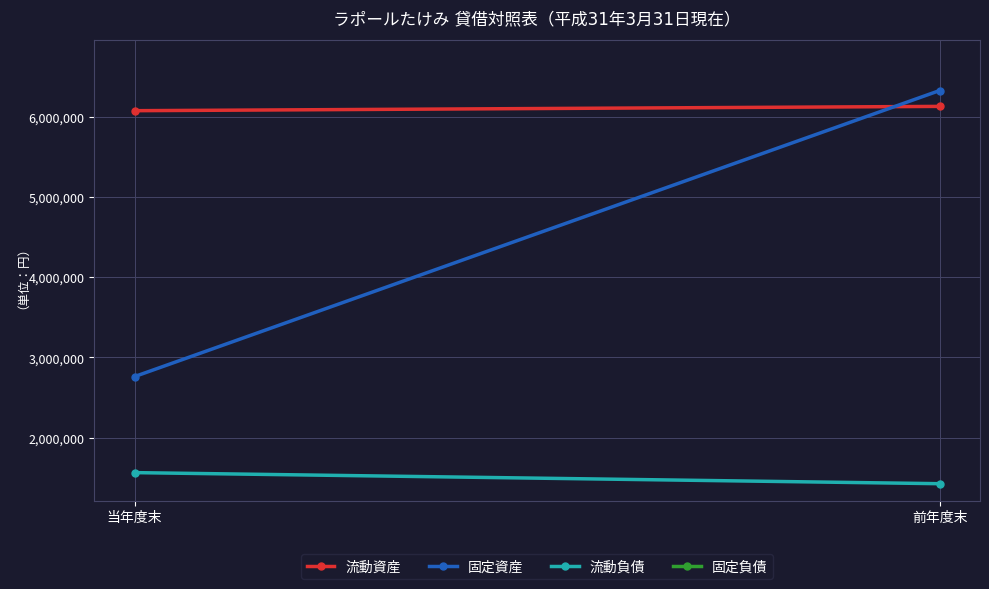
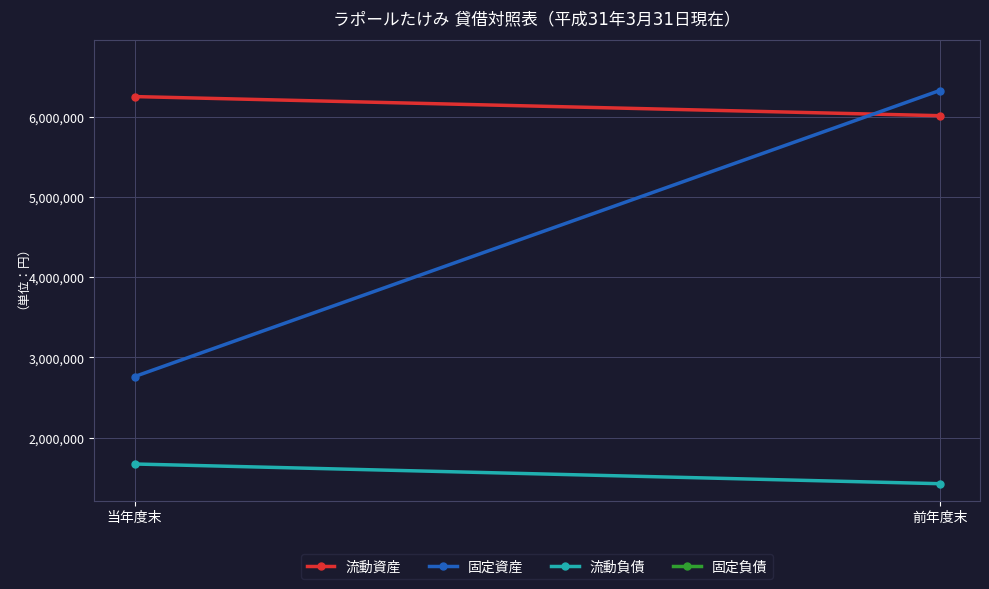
  {
    "流動資産": {
-     "当年度末": "6,100,000",
-     "前年度末": "6,100,000"
+     "当年度末": "6,200,000",
+     "前年度末": "6,000,000"
    },
    "固定資産": {
      "当年度末": "2,800,000",
      "前年度末": "6,300,000"
    },
    "流動負債": {
-     "当年度末": "1,600,000",
+     "当年度末": "1,700,000",
      "前年度末": "1,400,000"
    }
  }
